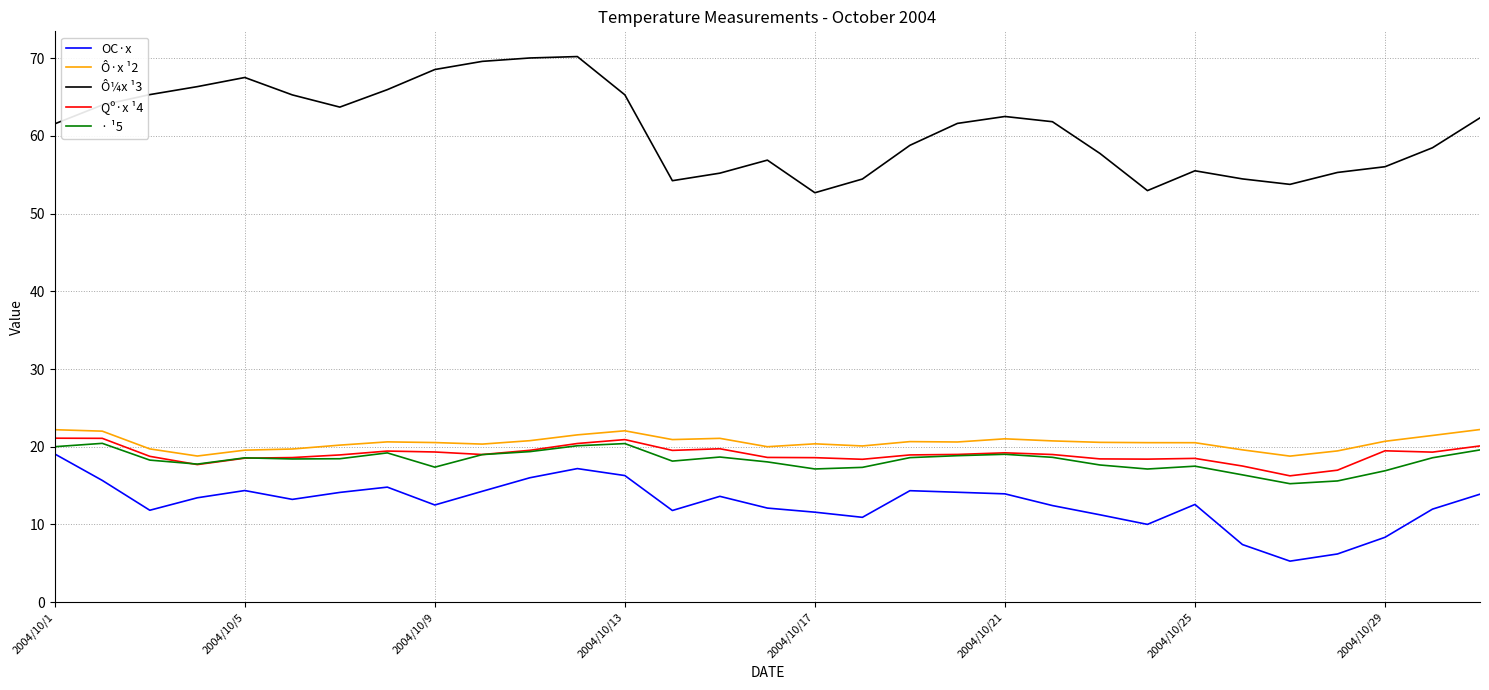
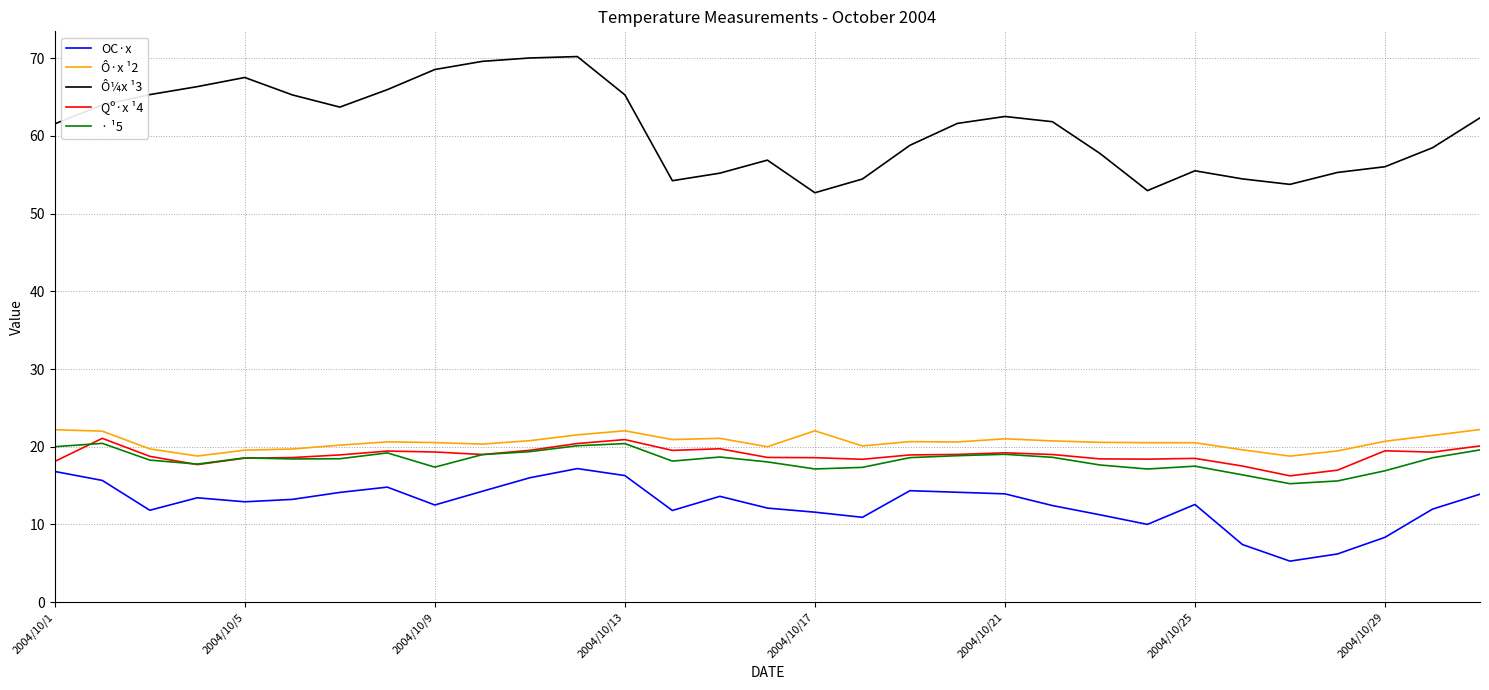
  {
    "OC·x": {
-     "2004/10/1": 19,
-     "2004/10/5": 14,
+     "2004/10/1": 17,
+     "2004/10/5": 13,
      "2004/10/9": 13,
      "2004/10/13": 16,
      "2004/10/17": 12,
      "2004/10/21": 14,
      "2004/10/25": 13,
      "2004/10/29": 8
    },
    "Ô·x ¹2": {
      "2004/10/1": 22,
      "2004/10/5": 20,
      "2004/10/9": 21,
      "2004/10/13": 22,
-     "2004/10/17": 20,
+     "2004/10/17": 22,
      "2004/10/21": 21,
      "2004/10/25": 21,
      "2004/10/29": 21
    },
    "Ô¼x ¹3": {
      "2004/10/1": 62,
      "2004/10/5": 68,
      "2004/10/9": 69,
      "2004/10/13": 65,
      "2004/10/17": 53,
      "2004/10/21": 63,
      "2004/10/25": 56,
      "2004/10/29": 56
    },
    "Qº·x ¹4": {
-     "2004/10/1": 21,
+     "2004/10/1": 18,
      "2004/10/9": 19,
      "2004/10/13": 21,
      "2004/10/17": 19,
      "2004/10/25": 18,
      "2004/10/29": 19
    },
    "· ¹5": {
      "2004/10/1": 20,
      "2004/10/9": 17,
      "2004/10/13": 20,
      "2004/10/17": 17,
      "2004/10/25": 17,
      "2004/10/29": 17
    }
  }
